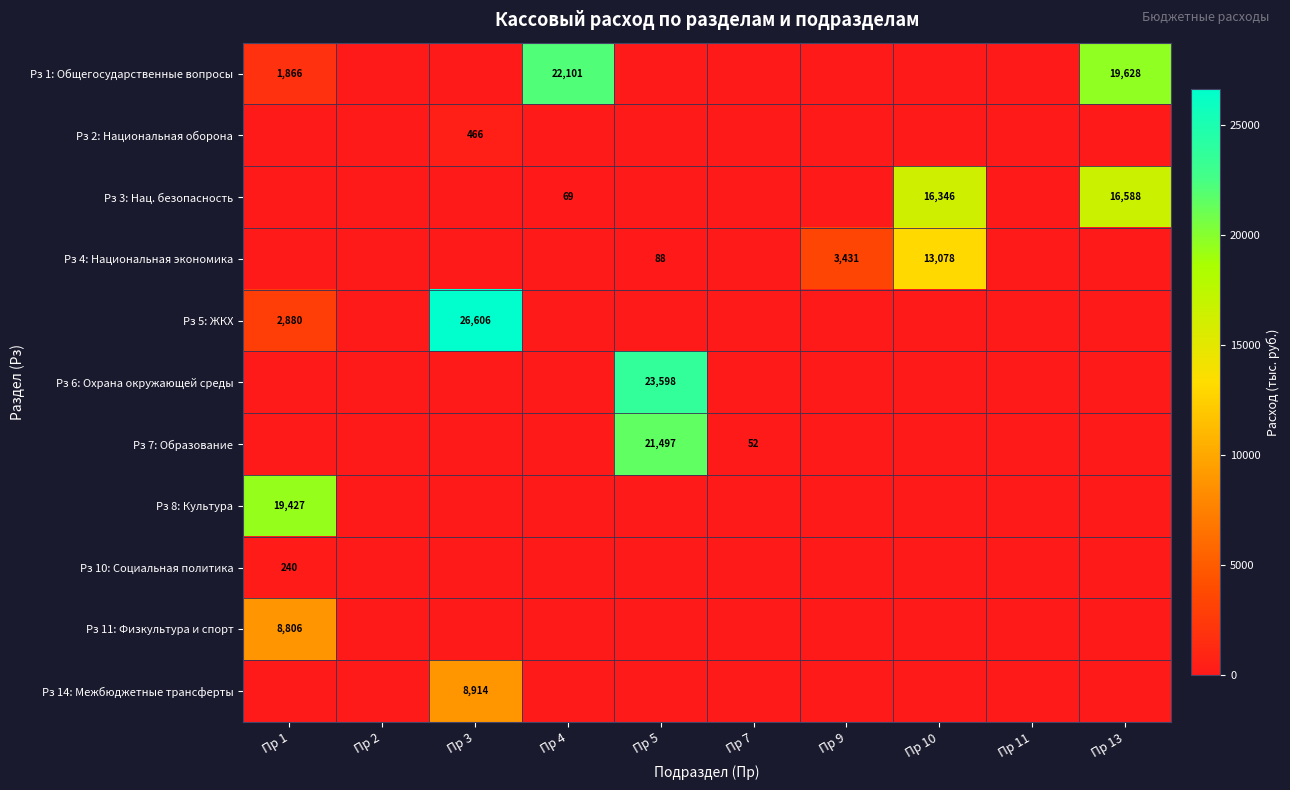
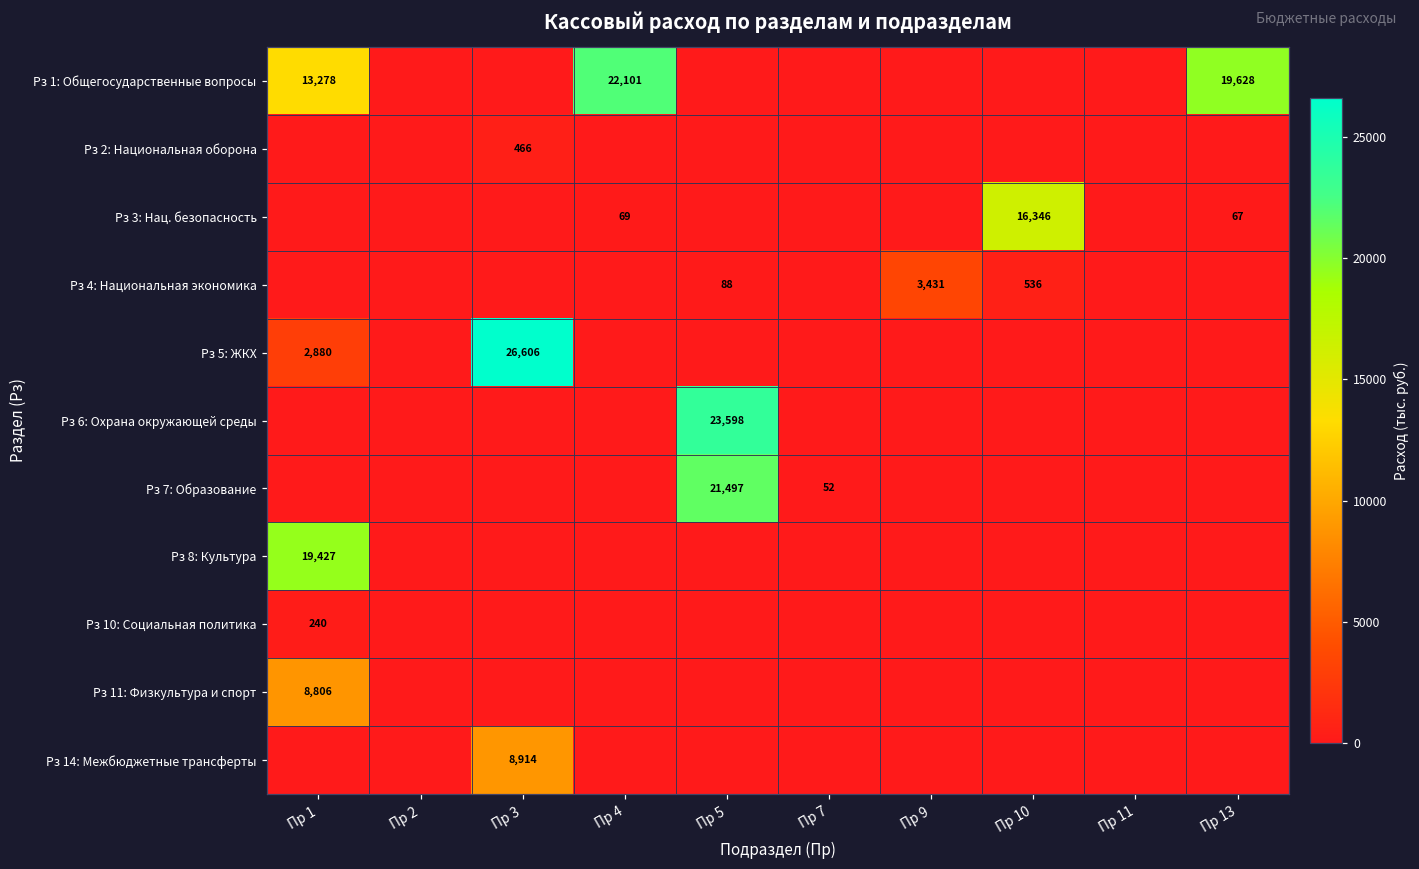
  {
    "Рз 1: Общегосударственные вопросы": {
-     "Пр 1": "1,866",
+     "Пр 1": "13,278",
      "Пр 4": "22,101",
      "Пр 13": "19,628"
    },
    "Рз 2: Национальная оборона": {
      "Пр 3": "466"
    },
    "Рз 3: Нац. безопасность": {
      "Пр 4": "69",
      "Пр 10": "16,346",
-     "Пр 13": "16,588"
+     "Пр 13": "67"
    },
    "Рз 4: Национальная экономика": {
      "Пр 5": "88",
      "Пр 9": "3,431",
-     "Пр 10": "13,078"
+     "Пр 10": "536"
    },
    "Рз 5: ЖКХ": {
      "Пр 1": "2,880",
      "Пр 3": "26,606"
    },
    "Рз 6: Охрана окружающей среды": {
      "Пр 5": "23,598"
    },
    "Рз 7: Образование": {
      "Пр 5": "21,497",
      "Пр 7": "52"
    },
    "Рз 8: Культура": {
      "Пр 1": "19,427"
    },
    "Рз 10: Социальная политика": {
      "Пр 1": "240"
    },
    "Рз 11: Физкультура и спорт": {
      "Пр 1": "8,806"
    },
    "Рз 14: Межбюджетные трансферты": {
      "Пр 3": "8,914"
    }
  }
